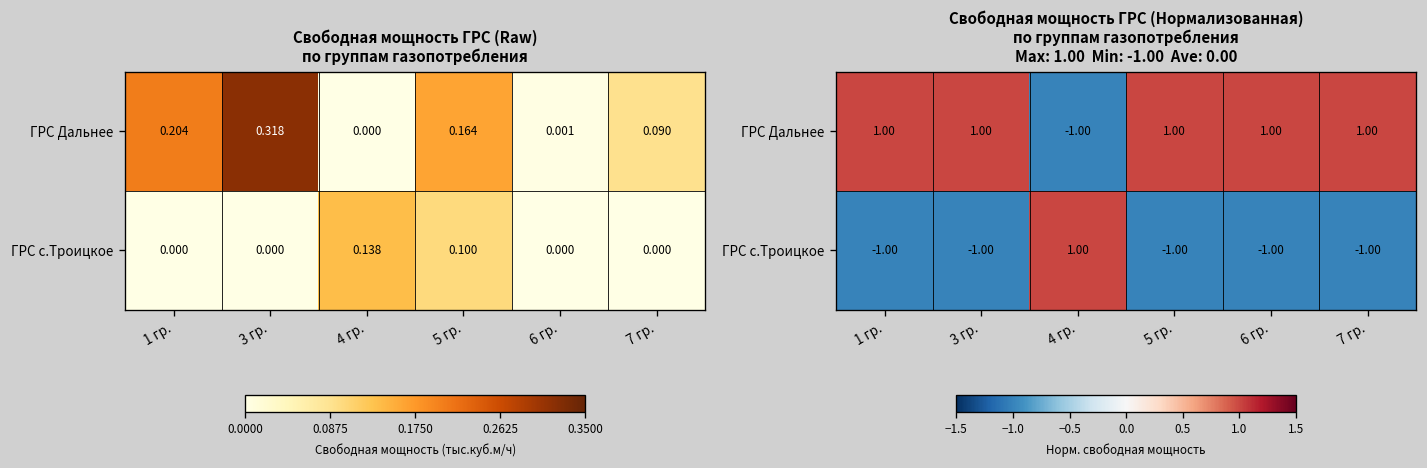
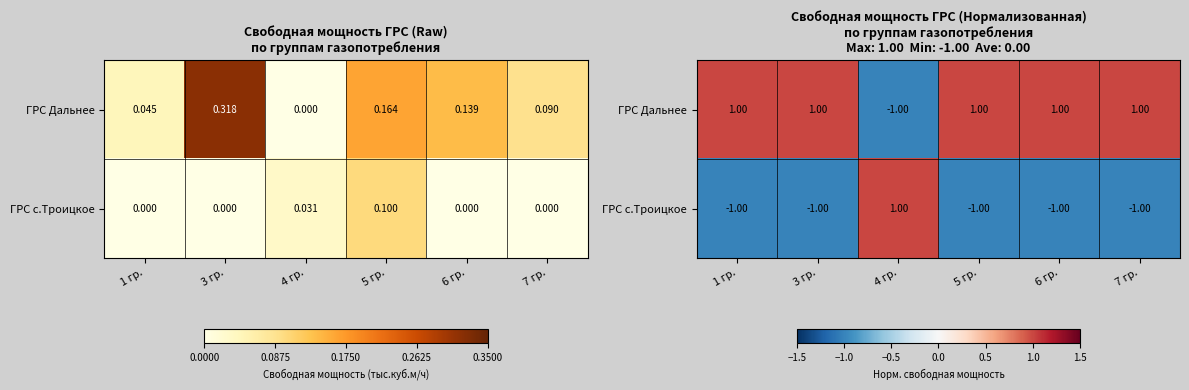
  {
    "Свободная мощность ГРС (Raw) по группам газопотребления": {
      "ГРС Дальнее": {
-       "1 гр.": 0.204,
+       "1 гр.": 0.045,
        "3 гр.": 0.318,
        "4 гр.": 0.000,
        "5 гр.": 0.164,
-       "6 гр.": 0.001,
+       "6 гр.": 0.139,
        "7 гр.": 0.090
      },
      "ГРС с.Троицкое": {
        "1 гр.": 0.000,
        "3 гр.": 0.000,
-       "4 гр.": 0.138,
+       "4 гр.": 0.031,
        "5 гр.": 0.100,
        "6 гр.": 0.000,
        "7 гр.": 0.000
      }
    },
    "Свободная мощность ГРС (Нормализованная) по группам газопотребления Max: 1.00 Min: -1.00 Ave: 0.00": {
      "ГРС Дальнее": {
        "1 гр.": 1.00,
        "3 гр.": 1.00,
        "4 гр.": -1.00,
        "5 гр.": 1.00,
        "6 гр.": 1.00,
        "7 гр.": 1.00
      },
      "ГРС с.Троицкое": {
        "1 гр.": -1.00,
        "3 гр.": -1.00,
        "4 гр.": 1.00,
        "5 гр.": -1.00,
        "6 гр.": -1.00,
        "7 гр.": -1.00
      }
    }
  }
